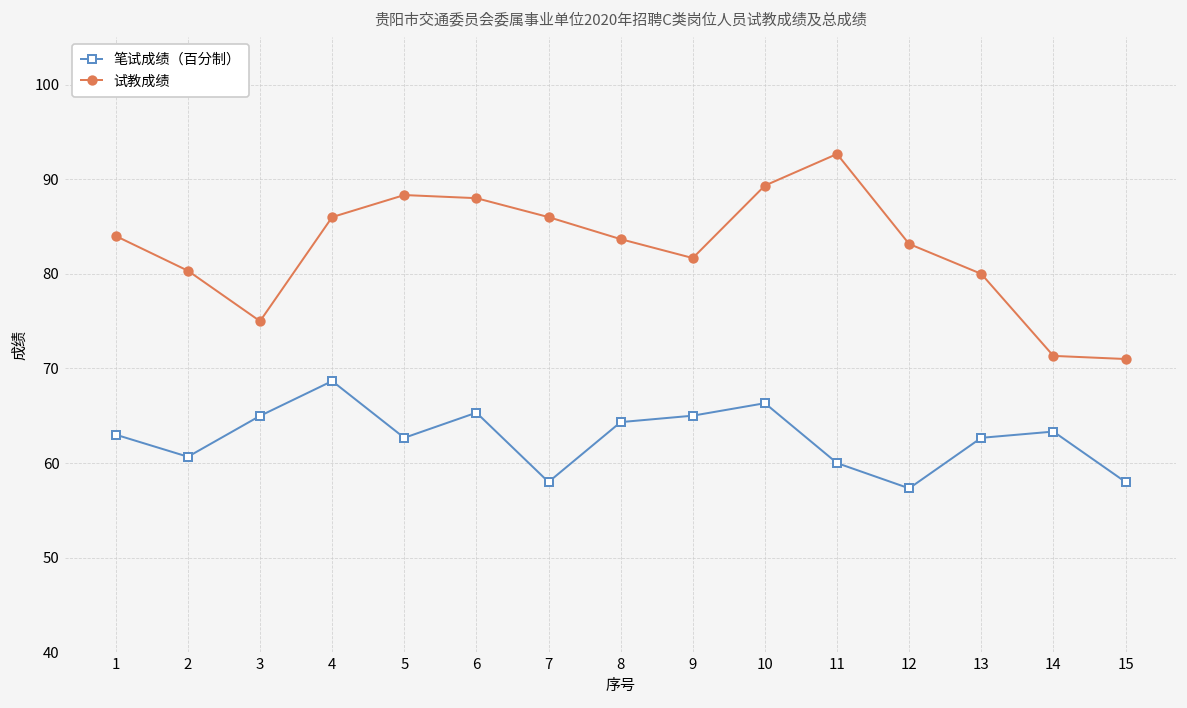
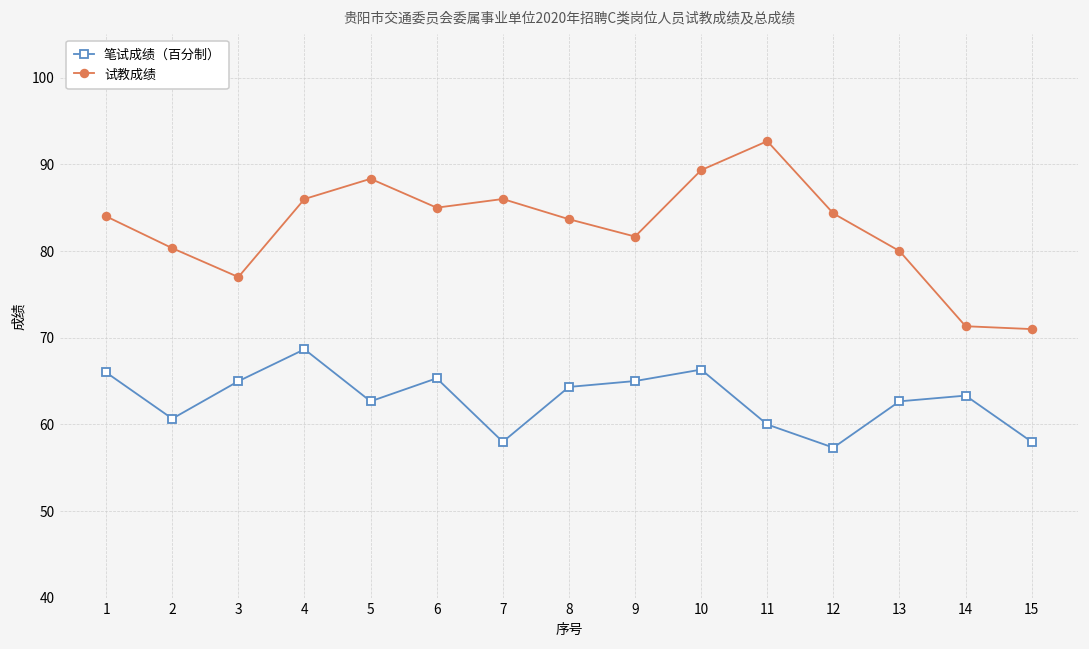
  {
    "笔试成绩（百分制）": {
-     "1": 63,
+     "1": 66,
      "2": 61,
      "3": 65,
      "4": 69,
      "5": 63,
      "6": 65,
      "7": 58,
      "8": 64,
      "9": 65,
      "10": 66,
      "11": 60,
      "12": 57,
      "13": 63,
      "14": 63,
      "15": 58
    },
    "试教成绩": {
      "1": 84,
      "2": 80,
-     "3": 75,
+     "3": 77,
      "4": 86,
      "5": 88,
-     "6": 88,
+     "6": 85,
      "7": 86,
      "8": 84,
      "9": 82,
      "10": 89,
      "11": 93,
-     "12": 83,
+     "12": 84,
      "13": 80,
      "14": 71,
      "15": 71
    }
  }
